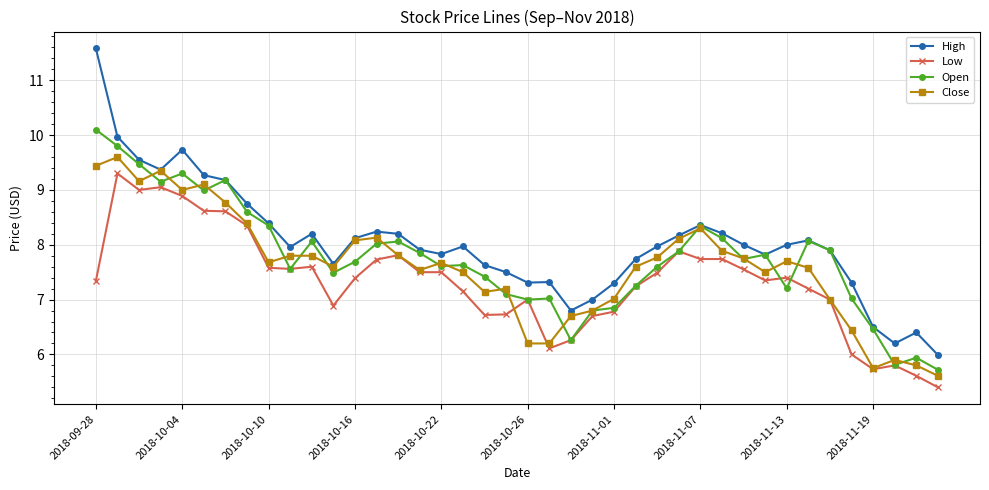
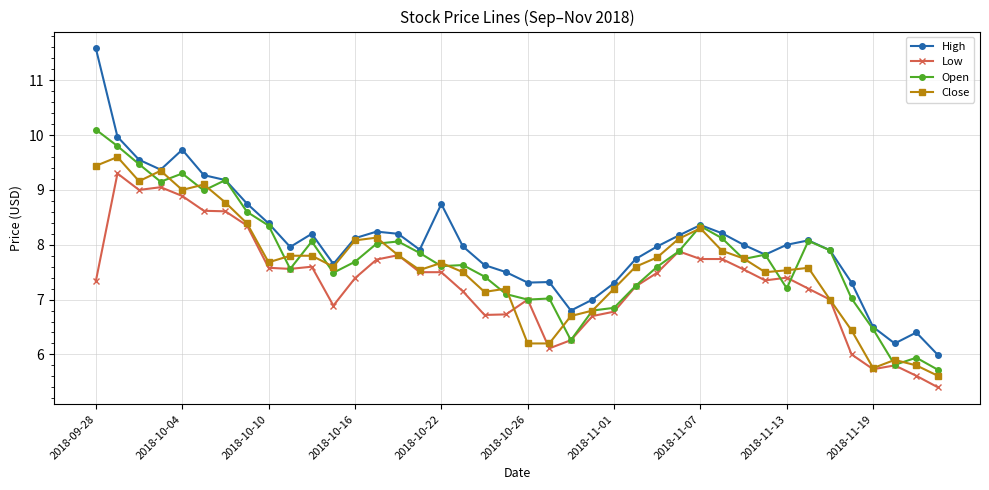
  {
    "High": {
      "2018-09-28": 11.6,
      "2018-10-04": 9.7,
-     "2018-10-22": 7.8,
+     "2018-10-22": 8.7,
      "2018-10-26": 7.3,
      "2018-11-01": 7.3,
      "2018-11-13": 8.0
    },
    "Low": {
      "2018-09-28": 7.3,
      "2018-10-04": 8.9,
      "2018-10-10": 7.6,
      "2018-10-16": 7.4,
      "2018-10-22": 7.5,
      "2018-11-01": 6.8,
      "2018-11-07": 7.7,
      "2018-11-13": 7.4
    },
    "Open": {
      "2018-09-28": 10.1,
      "2018-10-04": 9.3,
      "2018-10-16": 7.7,
      "2018-10-22": 7.6,
      "2018-11-01": 6.8,
      "2018-11-13": 7.2
    },
    "Close": {
      "2018-09-28": 9.4,
      "2018-10-04": 9.0,
      "2018-10-10": 7.7,
      "2018-10-22": 7.7,
      "2018-10-26": 6.2,
-     "2018-11-01": 7.0,
-     "2018-11-13": 7.7
+     "2018-11-01": 7.2,
+     "2018-11-13": 7.5
    }
  }
